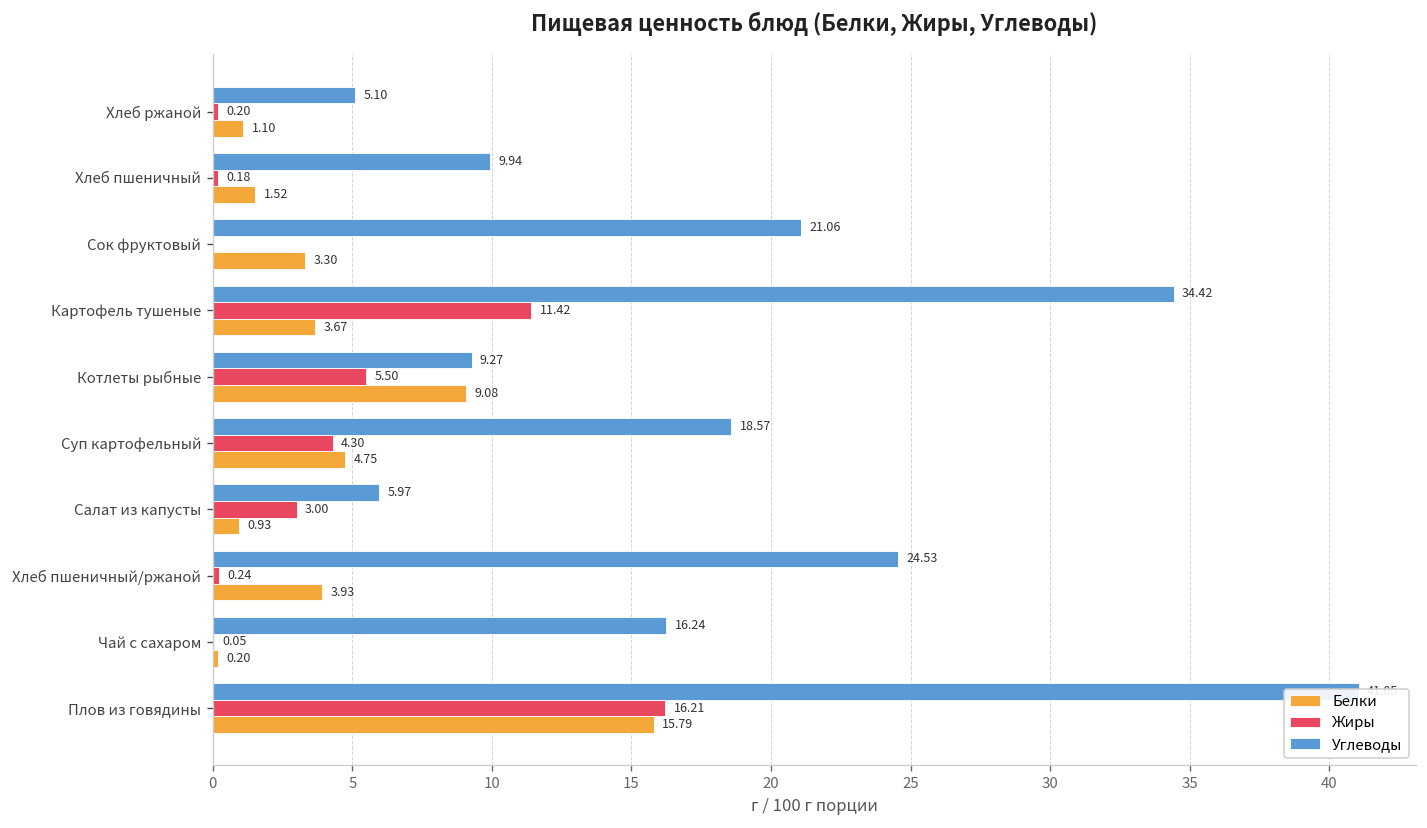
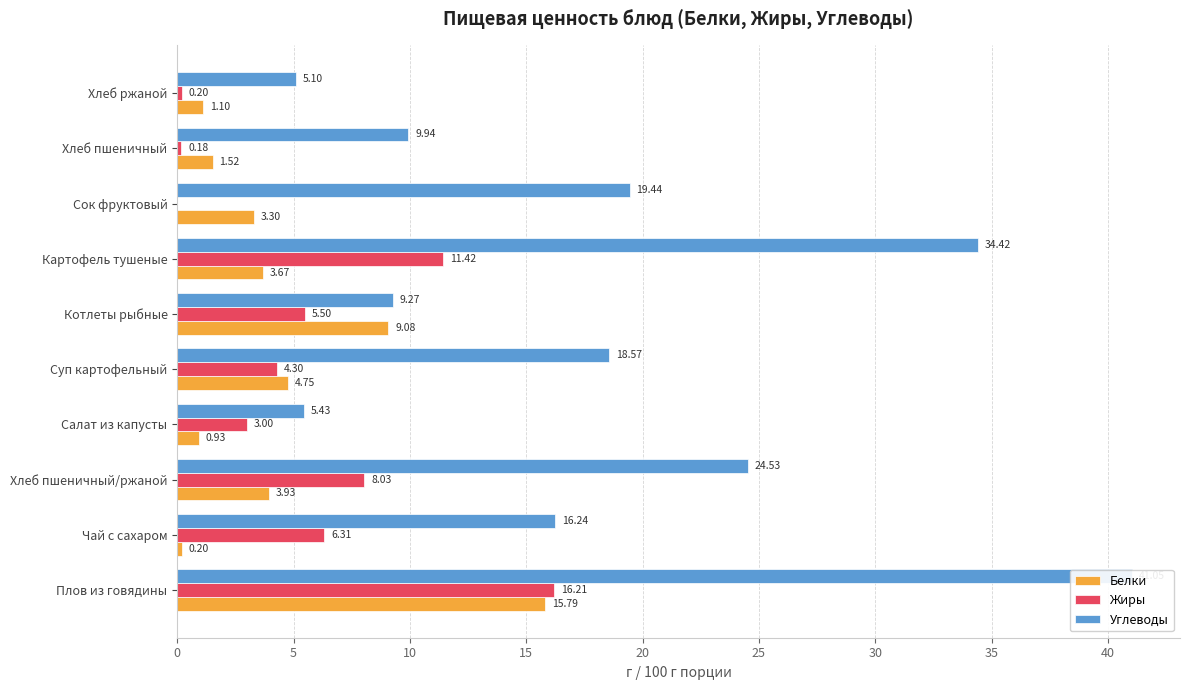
  {
    "Белки": {
      "Хлеб ржаной": 1.10,
      "Хлеб пшеничный": 1.52,
      "Сок фруктовый": 3.30,
      "Картофель тушеные": 3.67,
      "Котлеты рыбные": 9.08,
      "Суп картофельный": 4.75,
      "Салат из капусты": 0.93,
      "Хлеб пшеничный/ржаной": 3.93,
      "Чай с сахаром": 0.20,
      "Плов из говядины": 15.79
    },
    "Жиры": {
      "Хлеб ржаной": 0.20,
      "Хлеб пшеничный": 0.18,
      "Картофель тушеные": 11.42,
      "Котлеты рыбные": 5.50,
      "Суп картофельный": 4.30,
      "Салат из капусты": 3.00,
-     "Хлеб пшеничный/ржаной": 0.24,
-     "Чай с сахаром": 0.05,
+     "Хлеб пшеничный/ржаной": 8.03,
+     "Чай с сахаром": 6.31,
      "Плов из говядины": 16.21
    },
    "Углеводы": {
      "Хлеб ржаной": 5.10,
      "Хлеб пшеничный": 9.94,
-     "Сок фруктовый": 21.06,
+     "Сок фруктовый": 19.44,
      "Картофель тушеные": 34.42,
      "Котлеты рыбные": 9.27,
      "Суп картофельный": 18.57,
-     "Салат из капусты": 5.97,
+     "Салат из капусты": 5.43,
      "Хлеб пшеничный/ржаной": 24.53,
      "Чай с сахаром": 16.24
    }
  }
